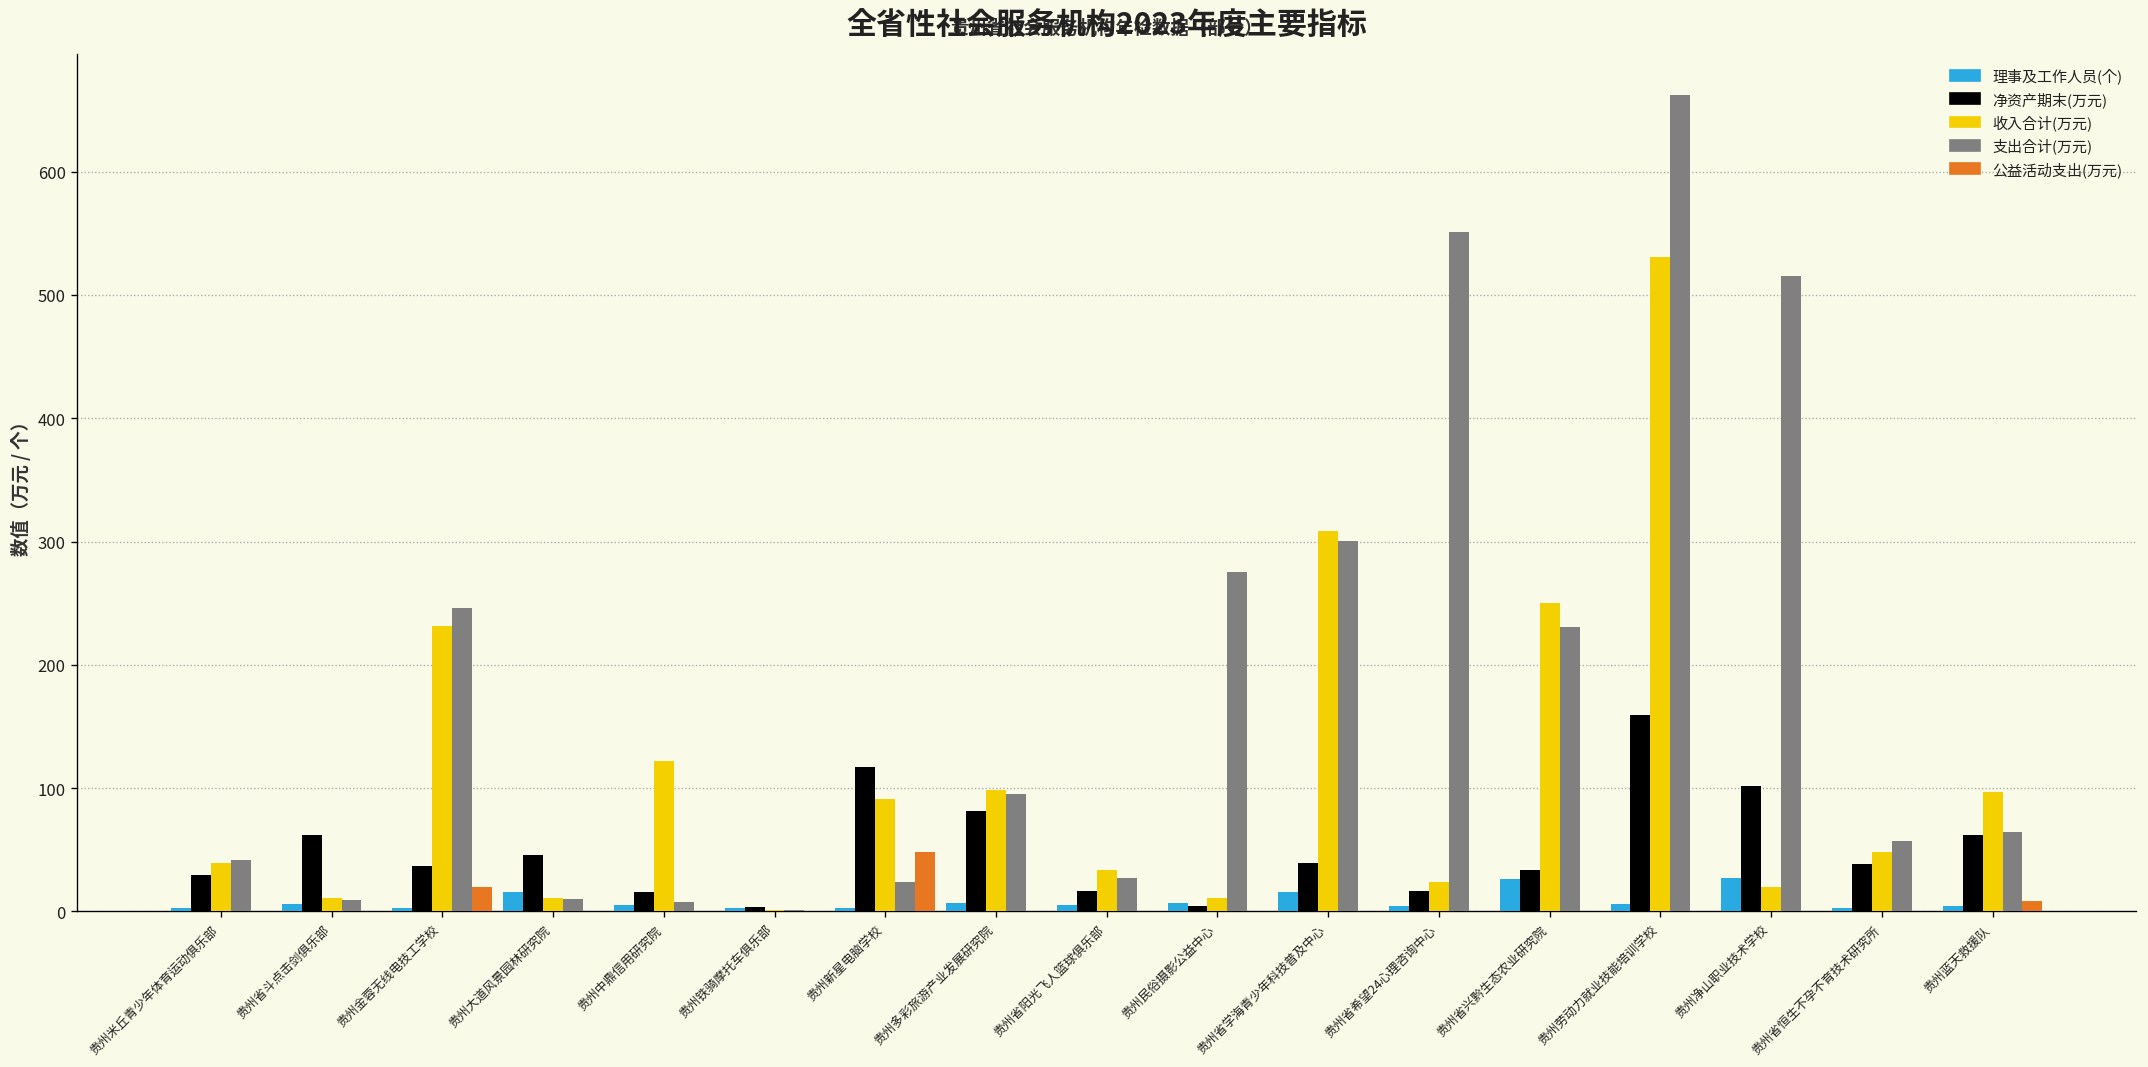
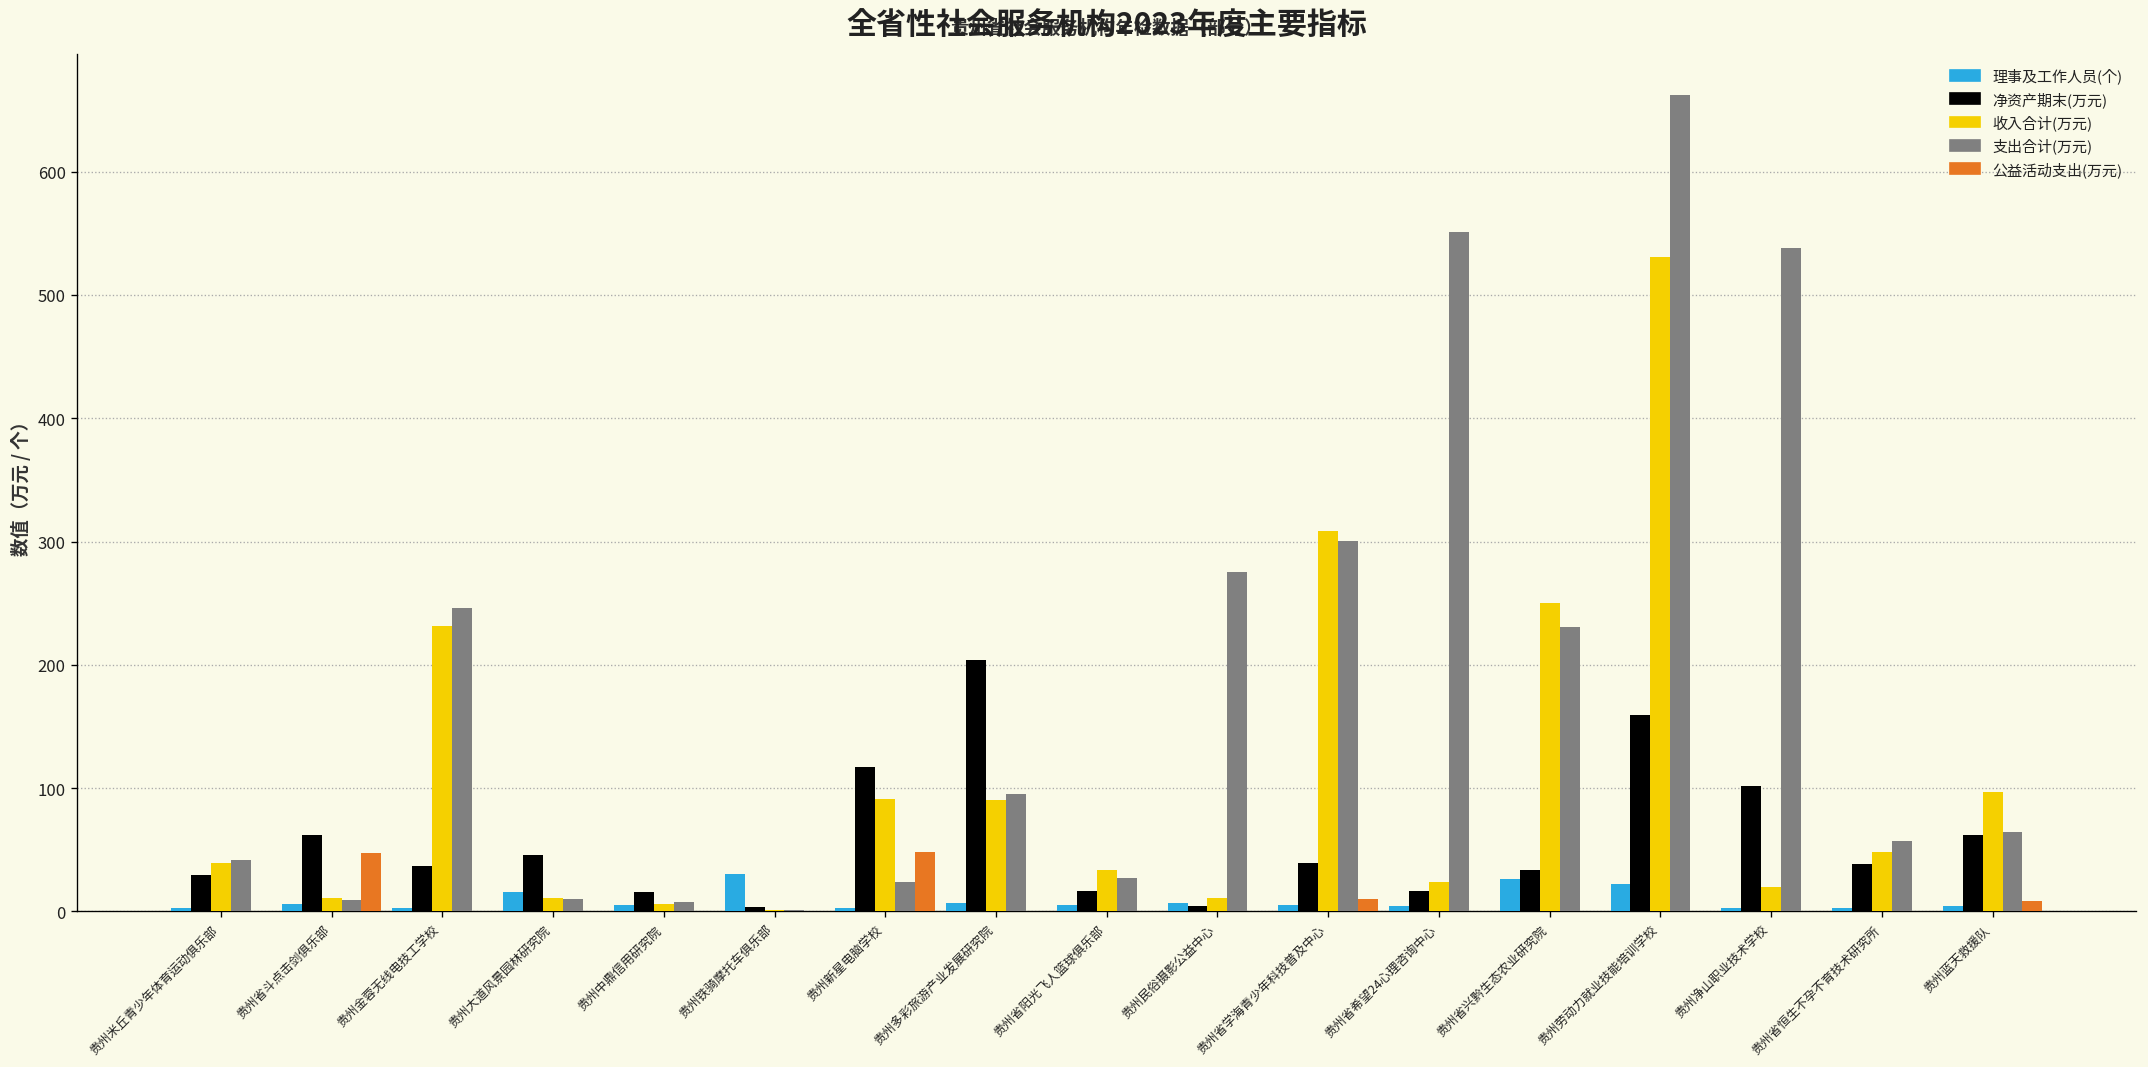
  {
    "理事及工作人员(个)": {
      "贵州米丘青少年体育运动俱乐部": 3,
      "贵州省斗点击剑俱乐部": 6,
      "贵州金蓉无线电技工学校": 3,
      "贵州大道风景园林研究院": 16,
      "贵州中鼎信用研究院": 5,
-     "贵州铁骑摩托车俱乐部": 3,
+     "贵州铁骑摩托车俱乐部": 30,
      "贵州新星电脑学校": 3,
      "贵州多彩旅游产业发展研究院": 7,
      "贵州省阳光飞人篮球俱乐部": 5,
      "贵州民俗摄影公益中心": 7,
-     "贵州省学海青少年科技普及中心": 16,
+     "贵州省学海青少年科技普及中心": 5,
      "贵州省希望24心理咨询中心": 4,
      "贵州省兴黔生态农业研究院": 26,
-     "贵州劳动力就业技能培训学校": 6,
-     "贵州净山职业技术学校": 27,
+     "贵州劳动力就业技能培训学校": 22,
+     "贵州净山职业技术学校": 3,
      "贵州省恒生不孕不育技术研究所": 3,
      "贵州蓝天救援队": 4
    },
    "净资产期末(万元)": {
      "贵州米丘青少年体育运动俱乐部": 30,
      "贵州省斗点击剑俱乐部": 62,
      "贵州金蓉无线电技工学校": 36,
      "贵州大道风景园林研究院": 46,
      "贵州中鼎信用研究院": 16,
      "贵州铁骑摩托车俱乐部": 4,
      "贵州新星电脑学校": 117,
-     "贵州多彩旅游产业发展研究院": 81,
+     "贵州多彩旅游产业发展研究院": 204,
      "贵州省阳光飞人篮球俱乐部": 16,
      "贵州民俗摄影公益中心": 4,
      "贵州省学海青少年科技普及中心": 39,
      "贵州省希望24心理咨询中心": 17,
      "贵州省兴黔生态农业研究院": 34,
      "贵州劳动力就业技能培训学校": 159,
      "贵州净山职业技术学校": 102,
      "贵州省恒生不孕不育技术研究所": 39,
      "贵州蓝天救援队": 62
    },
    "收入合计(万元)": {
      "贵州米丘青少年体育运动俱乐部": 39,
      "贵州省斗点击剑俱乐部": 11,
      "贵州金蓉无线电技工学校": 232,
      "贵州大道风景园林研究院": 11,
-     "贵州中鼎信用研究院": 122,
+     "贵州中鼎信用研究院": 6,
      "贵州新星电脑学校": 91,
-     "贵州多彩旅游产业发展研究院": 99,
+     "贵州多彩旅游产业发展研究院": 91,
      "贵州省阳光飞人篮球俱乐部": 34,
      "贵州民俗摄影公益中心": 11,
      "贵州省学海青少年科技普及中心": 308,
      "贵州省希望24心理咨询中心": 24,
      "贵州省兴黔生态农业研究院": 250,
      "贵州劳动力就业技能培训学校": 530,
      "贵州净山职业技术学校": 20,
      "贵州省恒生不孕不育技术研究所": 48,
      "贵州蓝天救援队": 97
    },
    "支出合计(万元)": {
      "贵州米丘青少年体育运动俱乐部": 42,
      "贵州省斗点击剑俱乐部": 9,
      "贵州金蓉无线电技工学校": 246,
      "贵州大道风景园林研究院": 10,
      "贵州中鼎信用研究院": 8,
      "贵州新星电脑学校": 24,
      "贵州多彩旅游产业发展研究院": 95,
      "贵州省阳光飞人篮球俱乐部": 27,
      "贵州民俗摄影公益中心": 276,
      "贵州省学海青少年科技普及中心": 301,
      "贵州省希望24心理咨询中心": 551,
      "贵州省兴黔生态农业研究院": 230,
      "贵州劳动力就业技能培训学校": 662,
-     "贵州净山职业技术学校": 516,
+     "贵州净山职业技术学校": 538,
      "贵州省恒生不孕不育技术研究所": 57,
      "贵州蓝天救援队": 64
    },
    "公益活动支出(万元)": {
      "贵州米丘青少年体育运动俱乐部": 0,
-     "贵州省斗点击剑俱乐部": 0,
-     "贵州金蓉无线电技工学校": 19,
+     "贵州省斗点击剑俱乐部": 47,
+     "贵州金蓉无线电技工学校": 1,
      "贵州大道风景园林研究院": 0,
      "贵州中鼎信用研究院": 0,
      "贵州铁骑摩托车俱乐部": 0,
      "贵州新星电脑学校": 48,
      "贵州多彩旅游产业发展研究院": 0,
      "贵州省阳光飞人篮球俱乐部": 0,
-     "贵州省学海青少年科技普及中心": 0,
+     "贵州省学海青少年科技普及中心": 10,
      "贵州省希望24心理咨询中心": 0,
      "贵州省兴黔生态农业研究院": 0,
      "贵州劳动力就业技能培训学校": 0,
      "贵州净山职业技术学校": 0,
      "贵州省恒生不孕不育技术研究所": 0,
      "贵州蓝天救援队": 8
    }
  }
